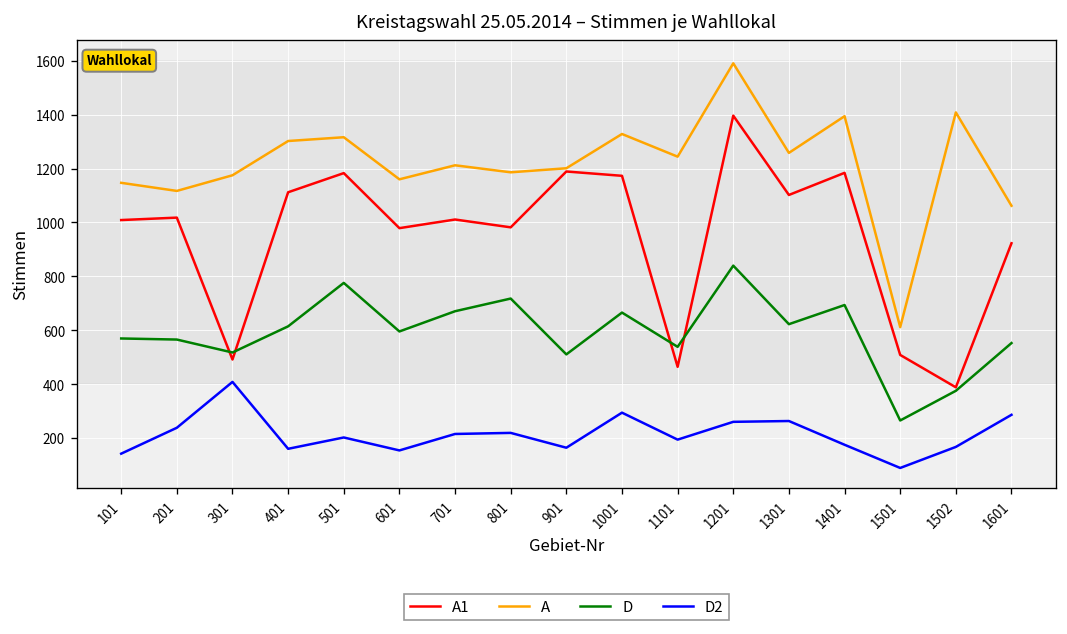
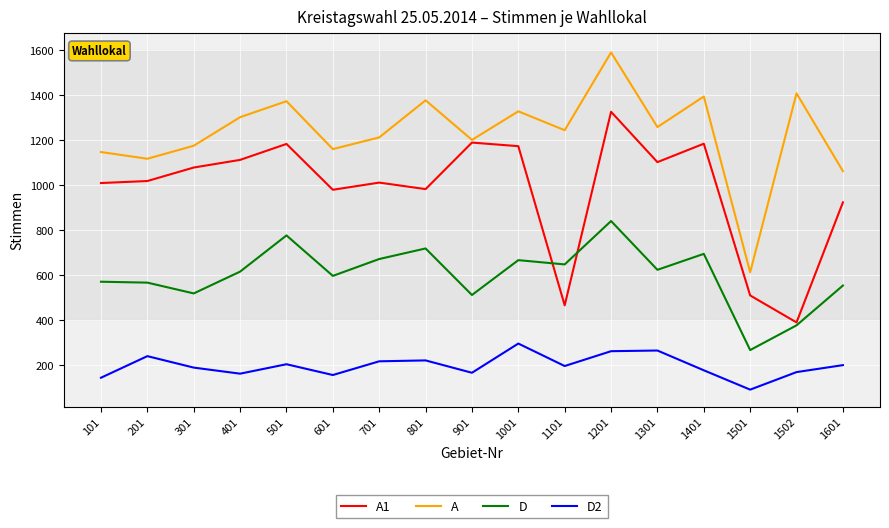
  {
    "A1": {
      "101": 1010,
      "201": 1020,
-     "301": 490,
+     "301": 1080,
      "401": 1110,
      "501": 1180,
      "601": 980,
      "701": 1010,
      "801": 980,
      "901": 1190,
      "1001": 1170,
      "1101": 470,
-     "1201": 1400,
+     "1201": 1330,
      "1301": 1100,
      "1401": 1180,
      "1501": 510,
      "1502": 390,
      "1601": 920
    },
    "A": {
      "101": 1150,
      "201": 1120,
      "301": 1180,
      "401": 1300,
-     "501": 1320,
+     "501": 1370,
      "601": 1160,
      "701": 1210,
-     "801": 1190,
+     "801": 1380,
      "901": 1200,
      "1001": 1330,
      "1101": 1240,
      "1201": 1590,
      "1301": 1260,
      "1401": 1390,
      "1501": 610,
      "1502": 1410,
      "1601": 1060
    },
    "D": {
      "101": 570,
      "201": 570,
      "301": 520,
      "401": 620,
      "501": 780,
      "601": 600,
      "701": 670,
      "801": 720,
      "901": 510,
      "1001": 670,
-     "1101": 540,
+     "1101": 650,
      "1201": 840,
      "1301": 620,
      "1401": 690,
      "1501": 270,
      "1502": 380,
      "1601": 550
    },
    "D2": {
      "101": 140,
      "201": 240,
-     "301": 410,
+     "301": 190,
      "401": 160,
      "501": 200,
      "601": 160,
      "701": 220,
      "801": 220,
      "901": 170,
      "1001": 300,
      "1101": 200,
      "1201": 260,
      "1301": 260,
      "1401": 180,
      "1501": 90,
      "1502": 170,
-     "1601": 290
+     "1601": 200
    }
  }
